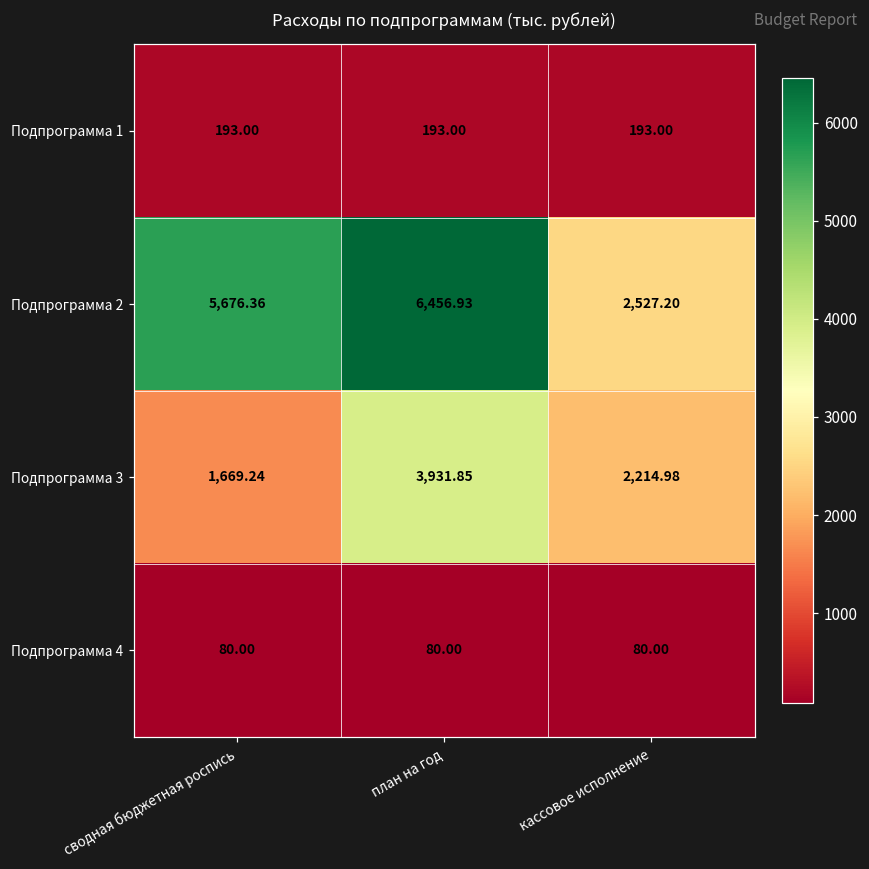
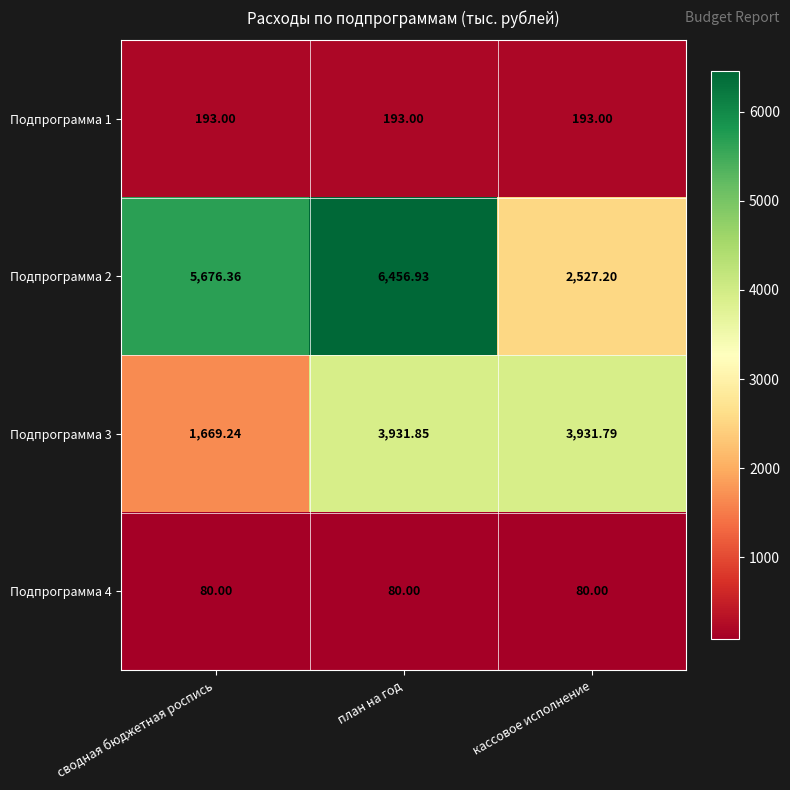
  {
    "Подпрограмма 1": {
      "сводная бюджетная роспись": "193.00",
      "план на год": "193.00",
      "кассовое исполнение": "193.00"
    },
    "Подпрограмма 2": {
      "сводная бюджетная роспись": "5,676.36",
      "план на год": "6,456.93",
      "кассовое исполнение": "2,527.20"
    },
    "Подпрограмма 3": {
      "сводная бюджетная роспись": "1,669.24",
      "план на год": "3,931.85",
-     "кассовое исполнение": "2,214.98"
+     "кассовое исполнение": "3,931.79"
    },
    "Подпрограмма 4": {
      "сводная бюджетная роспись": "80.00",
      "план на год": "80.00",
      "кассовое исполнение": "80.00"
    }
  }
